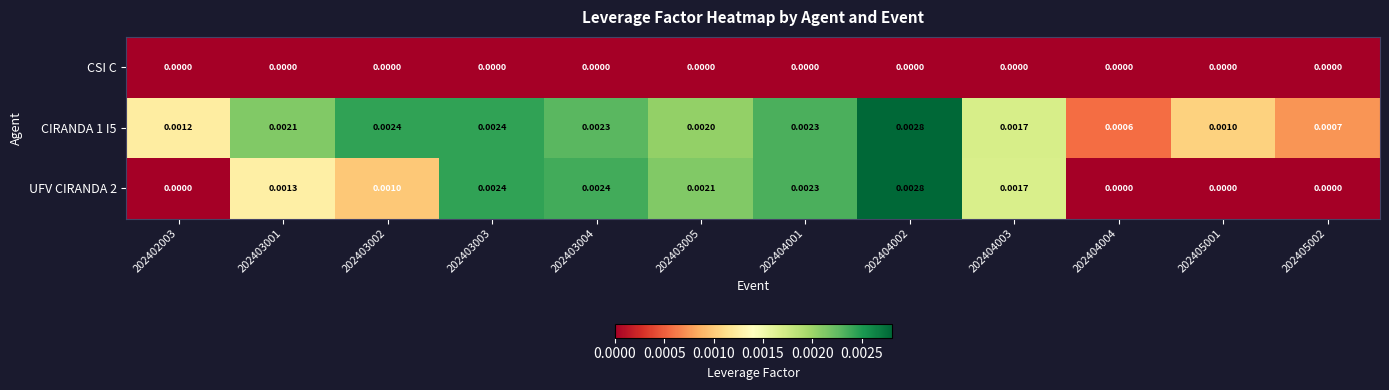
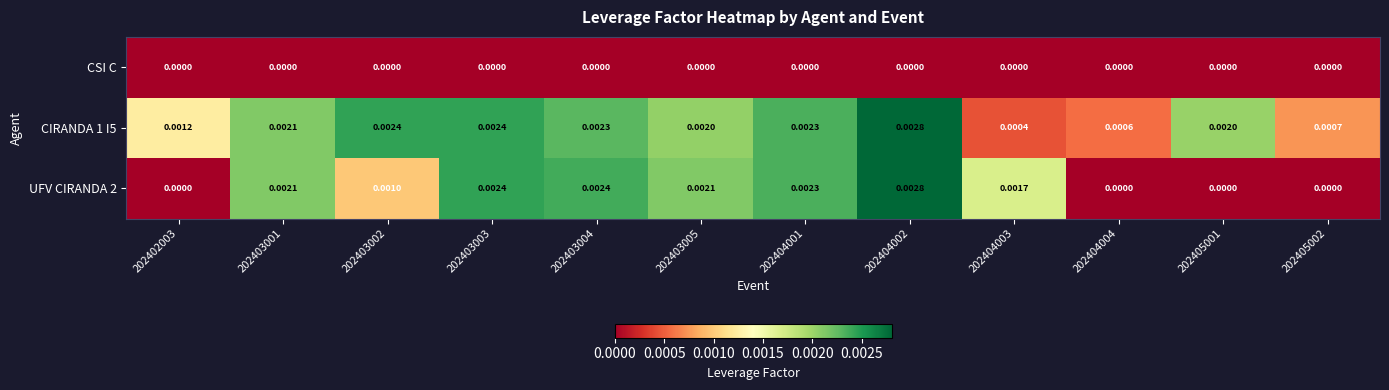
  {
    "CSI C": {
      "202402003": 0.0000,
      "202403001": 0.0000,
      "202403002": 0.0000,
      "202403003": 0.0000,
      "202403004": 0.0000,
      "202403005": 0.0000,
      "202404001": 0.0000,
      "202404002": 0.0000,
      "202404003": 0.0000,
      "202404004": 0.0000,
      "202405001": 0.0000,
      "202405002": 0.0000
    },
    "CIRANDA 1 I5": {
      "202402003": 0.0012,
      "202403001": 0.0021,
      "202403002": 0.0024,
      "202403003": 0.0024,
      "202403004": 0.0023,
      "202403005": 0.0020,
      "202404001": 0.0023,
      "202404002": 0.0028,
-     "202404003": 0.0017,
+     "202404003": 0.0004,
      "202404004": 0.0006,
-     "202405001": 0.0010,
+     "202405001": 0.0020,
      "202405002": 0.0007
    },
    "UFV CIRANDA 2": {
      "202402003": 0.0000,
-     "202403001": 0.0013,
+     "202403001": 0.0021,
      "202403002": 0.0010,
      "202403003": 0.0024,
      "202403004": 0.0024,
      "202403005": 0.0021,
      "202404001": 0.0023,
      "202404002": 0.0028,
      "202404003": 0.0017,
      "202404004": 0.0000,
      "202405001": 0.0000,
      "202405002": 0.0000
    }
  }
